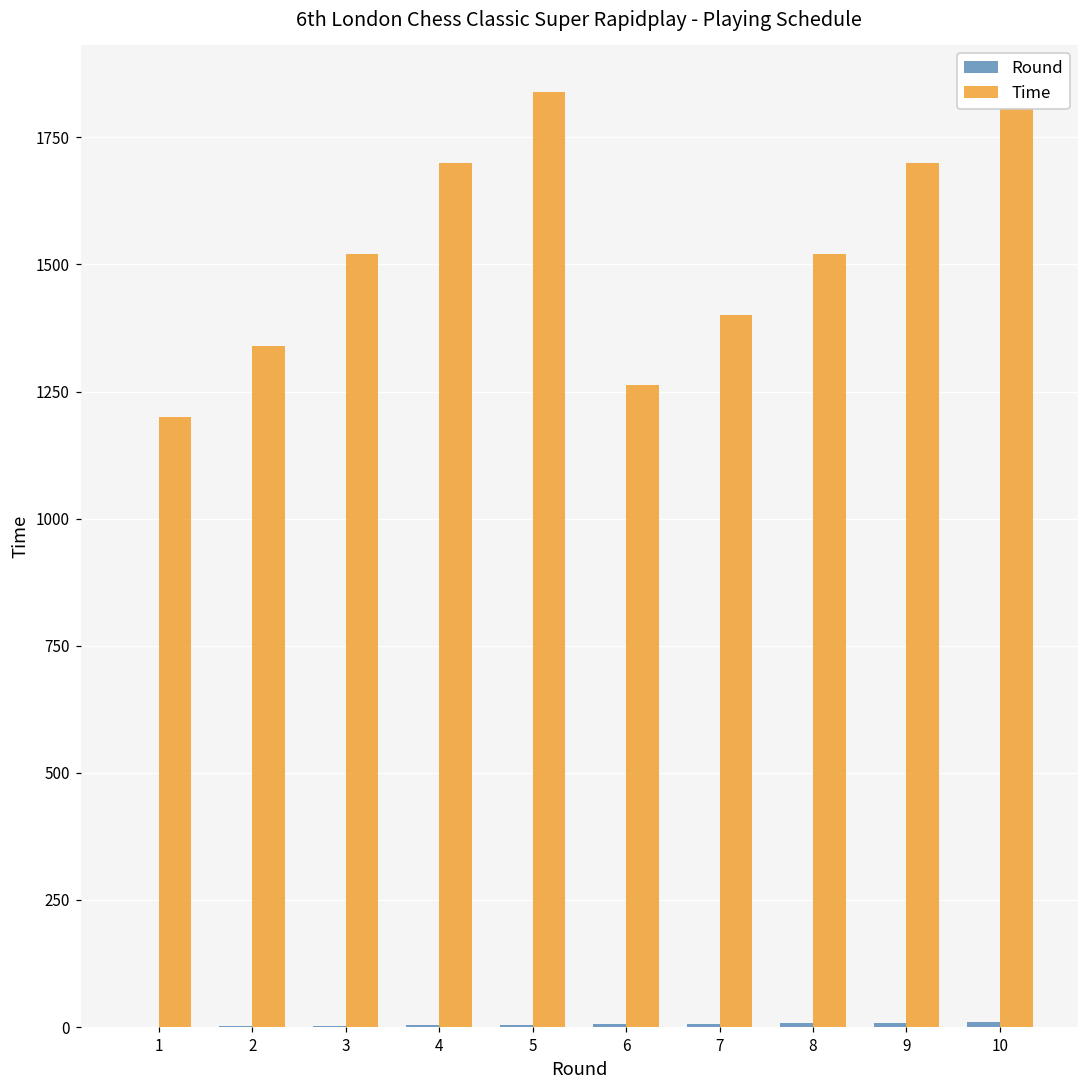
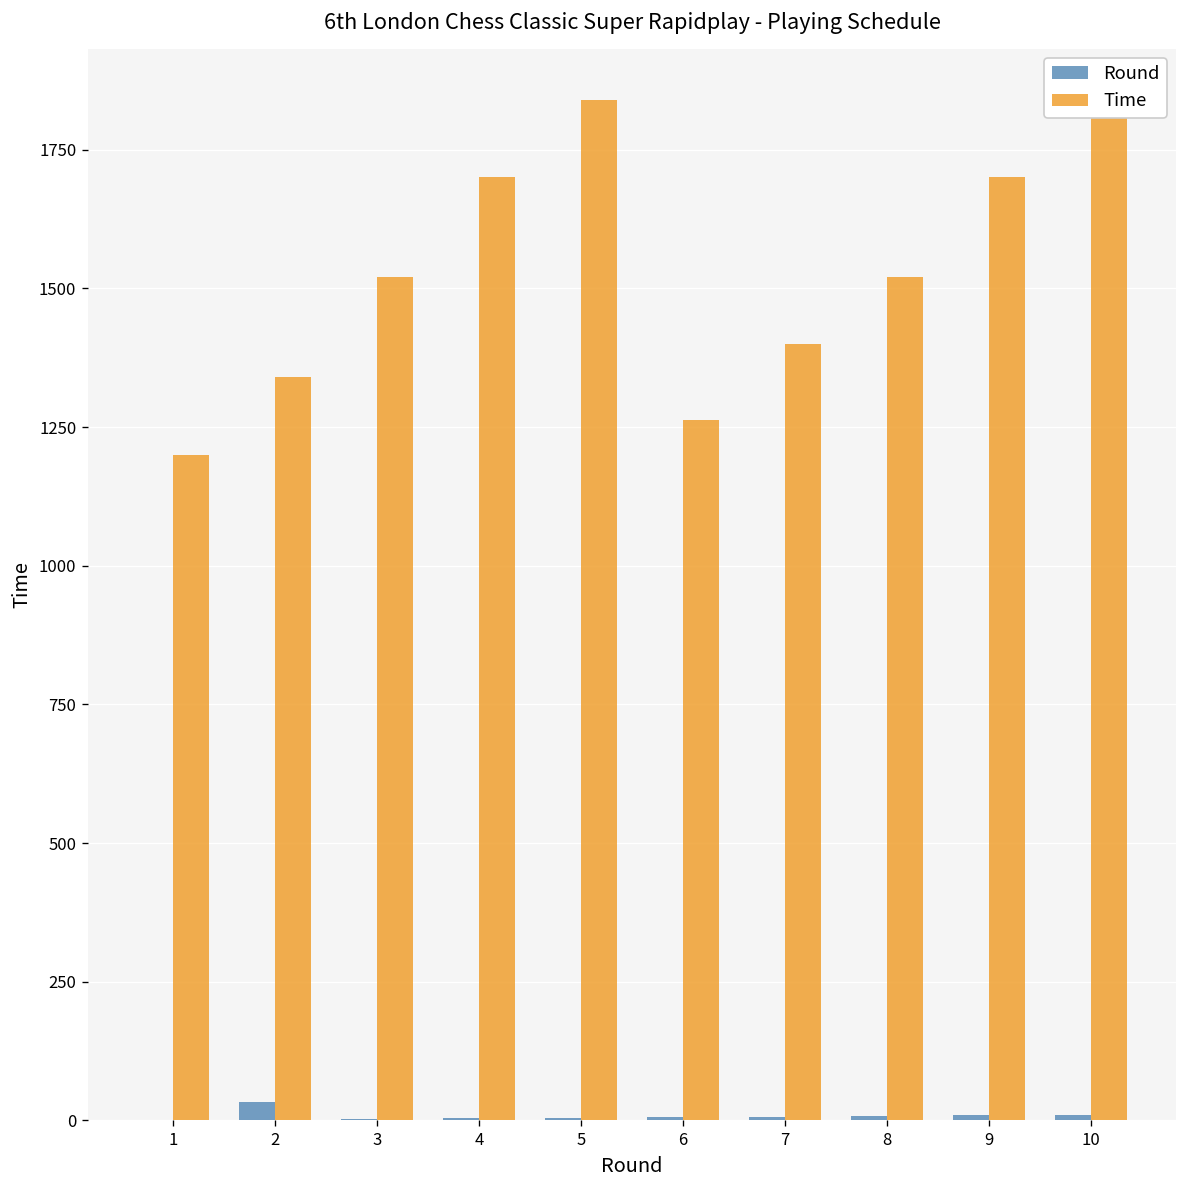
  {
    "Round": {
-     "2": 0,
+     "2": 30,
      "6": 10,
      "7": 10,
      "8": 10,
      "9": 10,
      "10": 10
    },
    "Time": {
      "1": 1200,
      "2": 1340,
      "3": 1520,
      "4": 1700,
      "5": 1840,
      "6": 1260,
      "7": 1400,
      "8": 1520,
      "9": 1700
    }
  }
